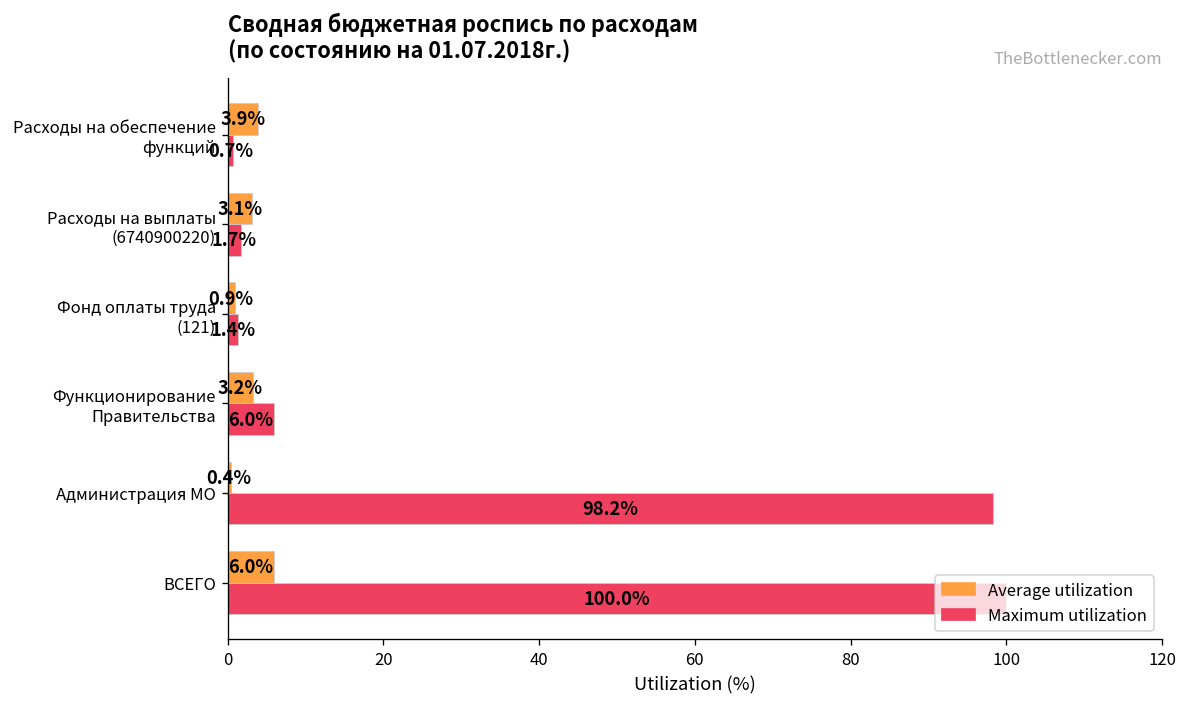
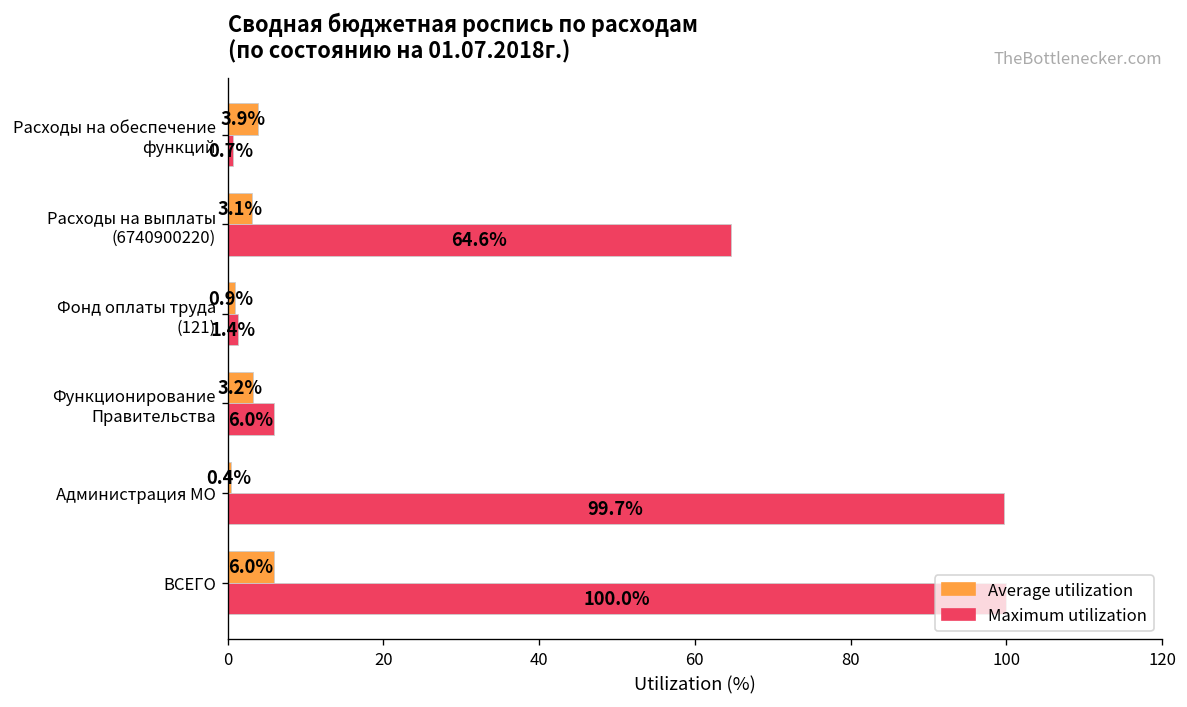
  {
    "Average utilization": {
      "Расходы на обеспечение функций": "3.9%",
      "Расходы на выплаты (6740900220)": "3.1%",
      "Фонд оплаты труда (121)": "0.9%",
      "Функционирование Правительства": "3.2%",
      "Администрация МО": "0.4%",
      "ВСЕГО": "6.0%"
    },
    "Maximum utilization": {
      "Расходы на обеспечение функций": "0.7%",
-     "Расходы на выплаты (6740900220)": "1.7%",
+     "Расходы на выплаты (6740900220)": "64.6%",
      "Фонд оплаты труда (121)": "1.4%",
      "Функционирование Правительства": "6.0%",
-     "Администрация МО": "98.2%"
+     "Администрация МО": "99.7%"
    }
  }
